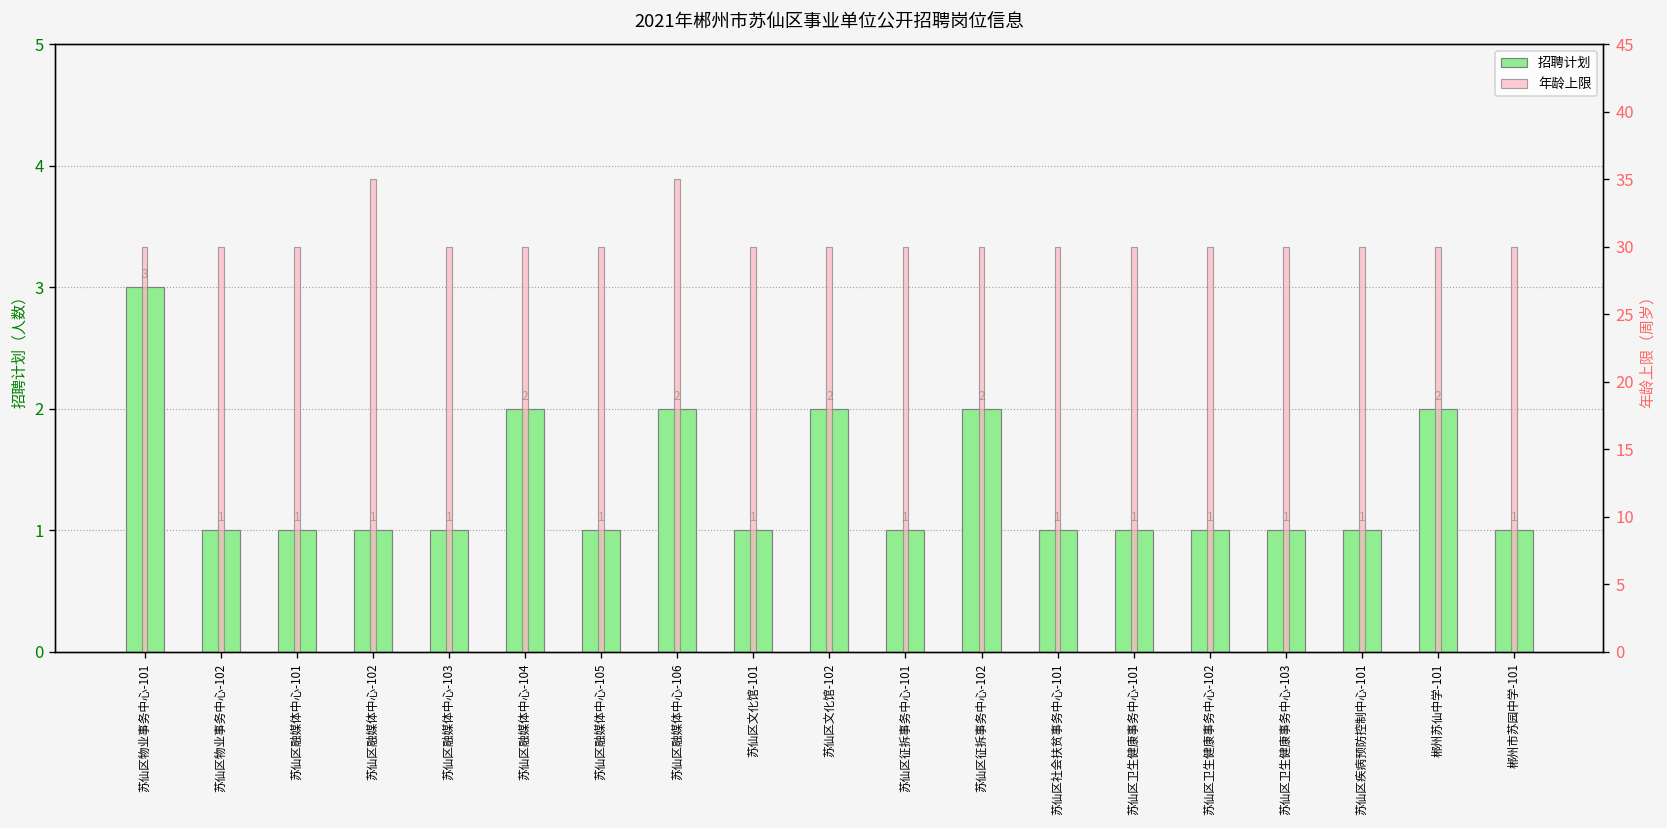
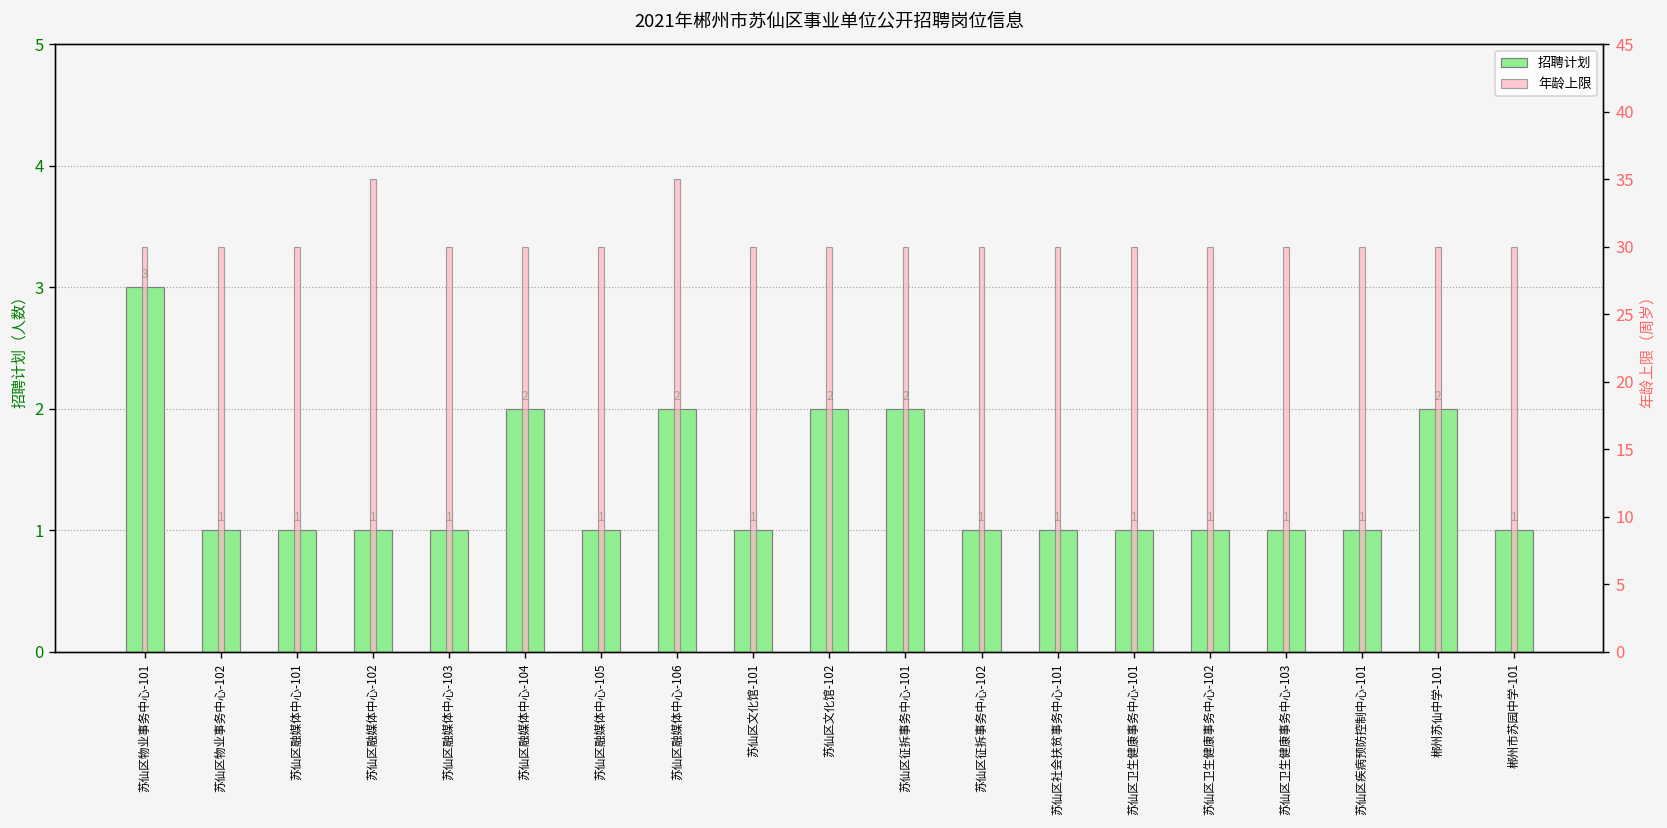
  {
    "招聘计划": {
      "苏仙区物业事务中心-101": 3,
      "苏仙区物业事务中心-102": 1,
      "苏仙区融媒体中心-101": 1,
      "苏仙区融媒体中心-102": 1,
      "苏仙区融媒体中心-103": 1,
      "苏仙区融媒体中心-104": 2,
      "苏仙区融媒体中心-105": 1,
      "苏仙区融媒体中心-106": 2,
      "苏仙区文化馆-101": 1,
      "苏仙区文化馆-102": 2,
-     "苏仙区征拆事务中心-101": 1,
-     "苏仙区征拆事务中心-102": 2,
+     "苏仙区征拆事务中心-101": 2,
+     "苏仙区征拆事务中心-102": 1,
      "苏仙区社会扶贫事务中心-101": 1,
      "苏仙区卫生健康事务中心-101": 1,
      "苏仙区卫生健康事务中心-102": 1,
      "苏仙区卫生健康事务中心-103": 1,
      "苏仙区疾病预防控制中心-101": 1,
      "郴州苏仙中学-101": 2,
      "郴州市苏园中学-101": 1
    }
  }
